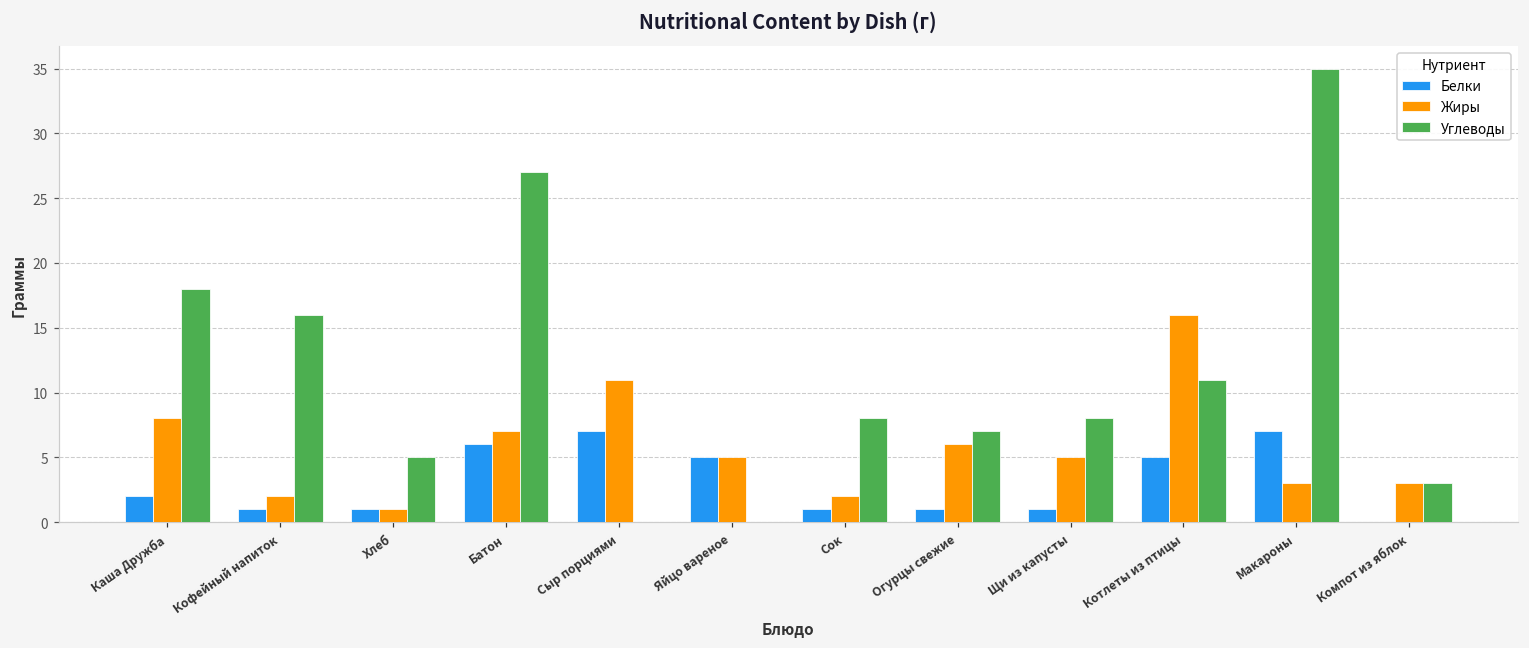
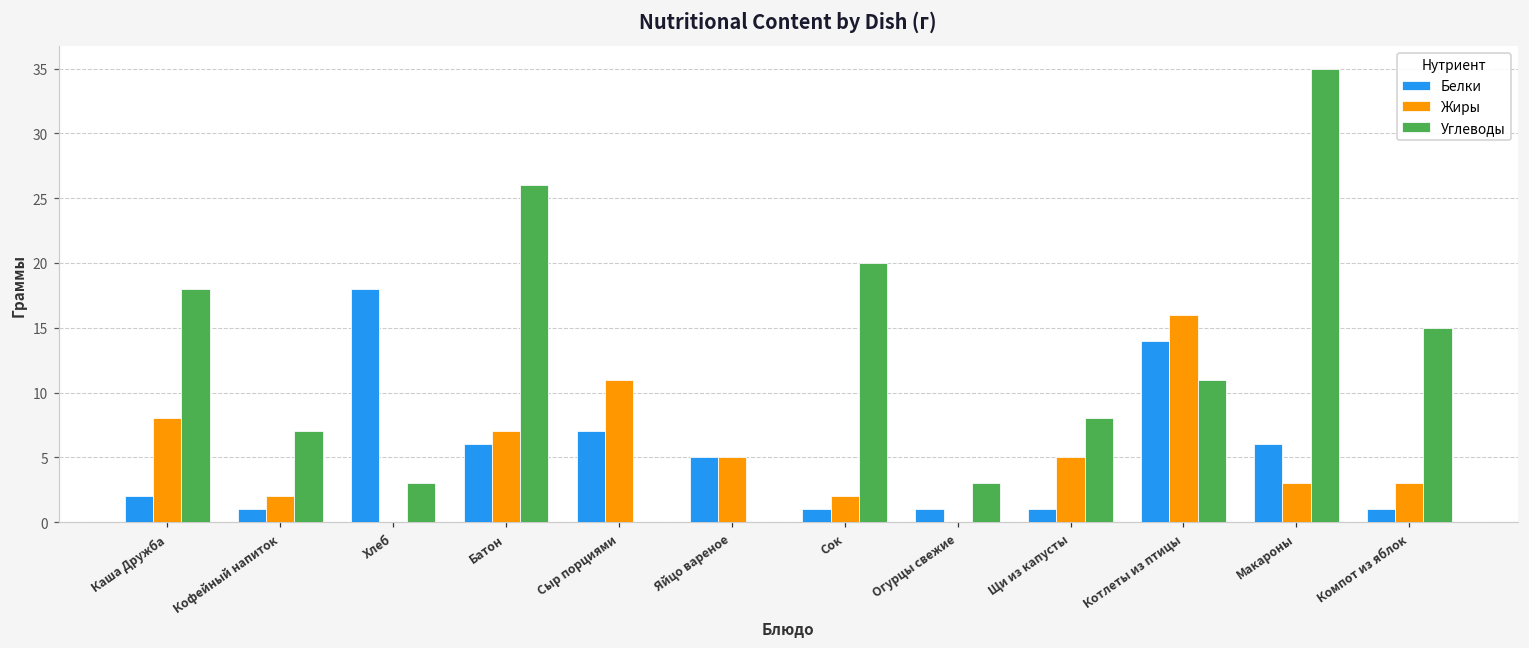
  {
    "Белки": {
      "Каша Дружба": 2,
      "Кофейный напиток": 1,
-     "Хлеб": 1,
+     "Хлеб": 18,
      "Батон": 6,
      "Сыр порциями": 7,
      "Яйцо вареное": 5,
      "Сок": 1,
      "Огурцы свежие": 1,
      "Щи из капусты": 1,
-     "Котлеты из птицы": 5,
-     "Макароны": 7,
-     "Компот из яблок": 0
+     "Котлеты из птицы": 14,
+     "Макароны": 6,
+     "Компот из яблок": 1
    },
    "Жиры": {
      "Каша Дружба": 8,
      "Кофейный напиток": 2,
-     "Хлеб": 1,
+     "Хлеб": 0,
      "Батон": 7,
      "Сыр порциями": 11,
      "Яйцо вареное": 5,
      "Сок": 2,
-     "Огурцы свежие": 6,
+     "Огурцы свежие": 0,
      "Щи из капусты": 5,
      "Котлеты из птицы": 16,
      "Макароны": 3,
      "Компот из яблок": 3
    },
    "Углеводы": {
      "Каша Дружба": 18,
-     "Кофейный напиток": 16,
-     "Хлеб": 5,
-     "Батон": 27,
+     "Кофейный напиток": 7,
+     "Хлеб": 3,
+     "Батон": 26,
      "Сыр порциями": 0,
      "Яйцо вареное": 0,
-     "Сок": 8,
-     "Огурцы свежие": 7,
+     "Сок": 20,
+     "Огурцы свежие": 3,
      "Щи из капусты": 8,
      "Котлеты из птицы": 11,
      "Макароны": 35,
-     "Компот из яблок": 3
+     "Компот из яблок": 15
    }
  }
